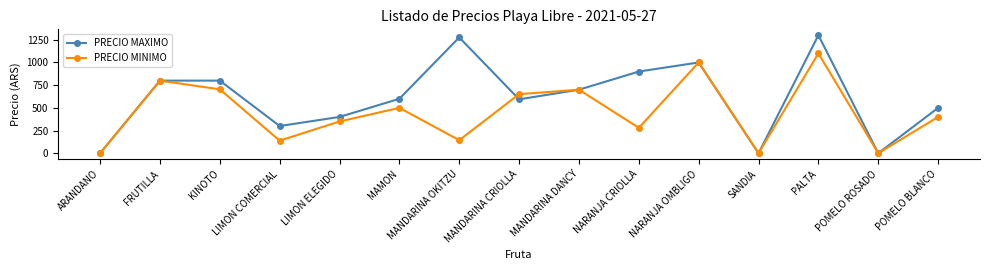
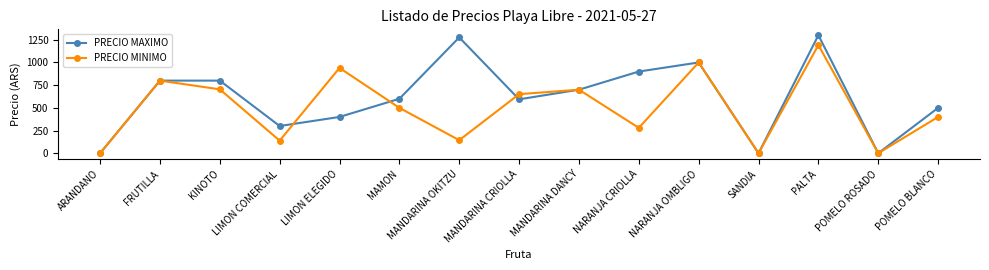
  {
    "PRECIO MAXIMO": {
      "KINOTO": 800,
      "LIMON COMERCIAL": 300,
      "LIMON ELEGIDO": 400,
      "MAMON": 600,
      "MANDARINA OKITZU": 1300,
      "MANDARINA CRIOLLA": 600,
      "NARANJA CRIOLLA": 900,
      "PALTA": 1300,
      "POMELO BLANCO": 500
    },
    "PRECIO MINIMO": {
      "KINOTO": 700,
      "LIMON COMERCIAL": 100,
-     "LIMON ELEGIDO": 400,
+     "LIMON ELEGIDO": 900,
      "MAMON": 500,
      "MANDARINA OKITZU": 100,
      "MANDARINA CRIOLLA": 700,
      "NARANJA CRIOLLA": 300,
-     "PALTA": 1100,
+     "PALTA": 1200,
      "POMELO BLANCO": 400
    }
  }
